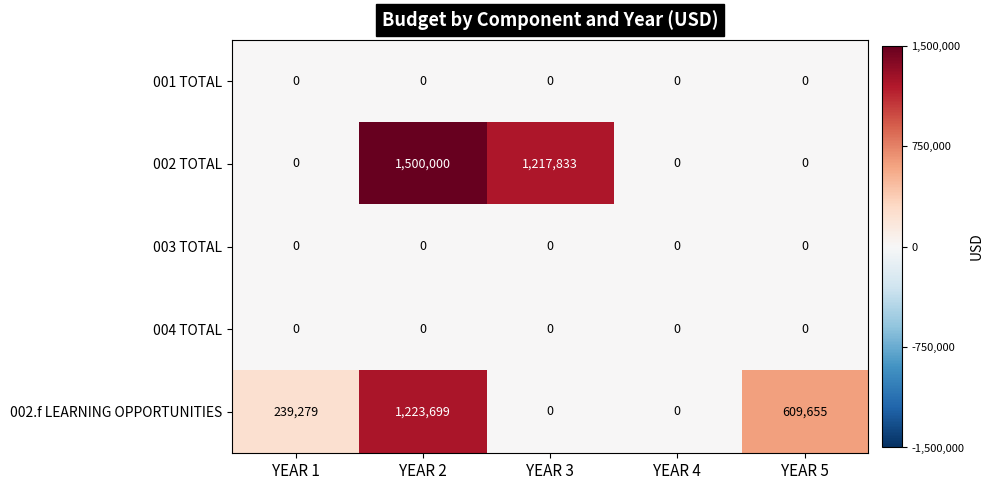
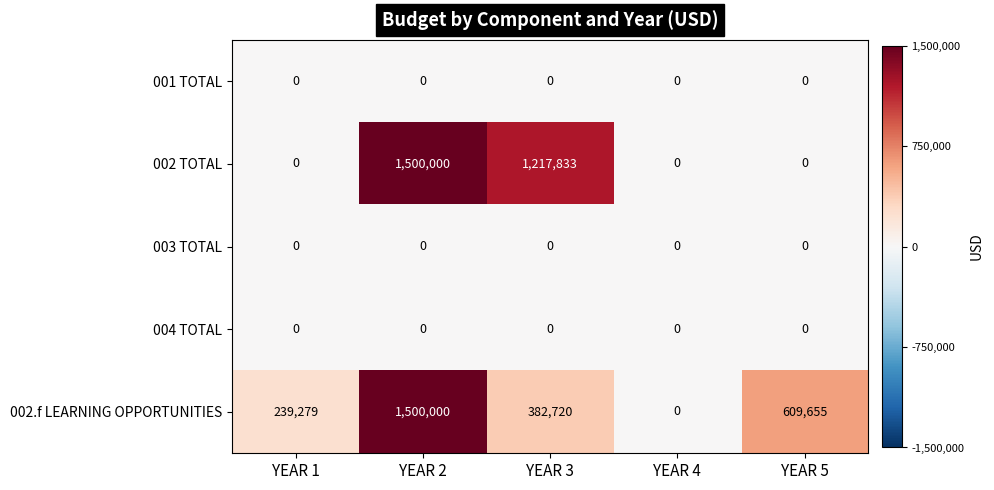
  {
    "001 TOTAL": {
      "YEAR 1": "0",
      "YEAR 2": "0",
      "YEAR 3": "0",
      "YEAR 4": "0",
      "YEAR 5": "0"
    },
    "002 TOTAL": {
      "YEAR 1": "0",
      "YEAR 2": "1,500,000",
      "YEAR 3": "1,217,833",
      "YEAR 4": "0",
      "YEAR 5": "0"
    },
    "003 TOTAL": {
      "YEAR 1": "0",
      "YEAR 2": "0",
      "YEAR 3": "0",
      "YEAR 4": "0",
      "YEAR 5": "0"
    },
    "004 TOTAL": {
      "YEAR 1": "0",
      "YEAR 2": "0",
      "YEAR 3": "0",
      "YEAR 4": "0",
      "YEAR 5": "0"
    },
    "002.f LEARNING OPPORTUNITIES": {
      "YEAR 1": "239,279",
-     "YEAR 2": "1,223,699",
-     "YEAR 3": "0",
+     "YEAR 2": "1,500,000",
+     "YEAR 3": "382,720",
      "YEAR 4": "0",
      "YEAR 5": "609,655"
    }
  }
